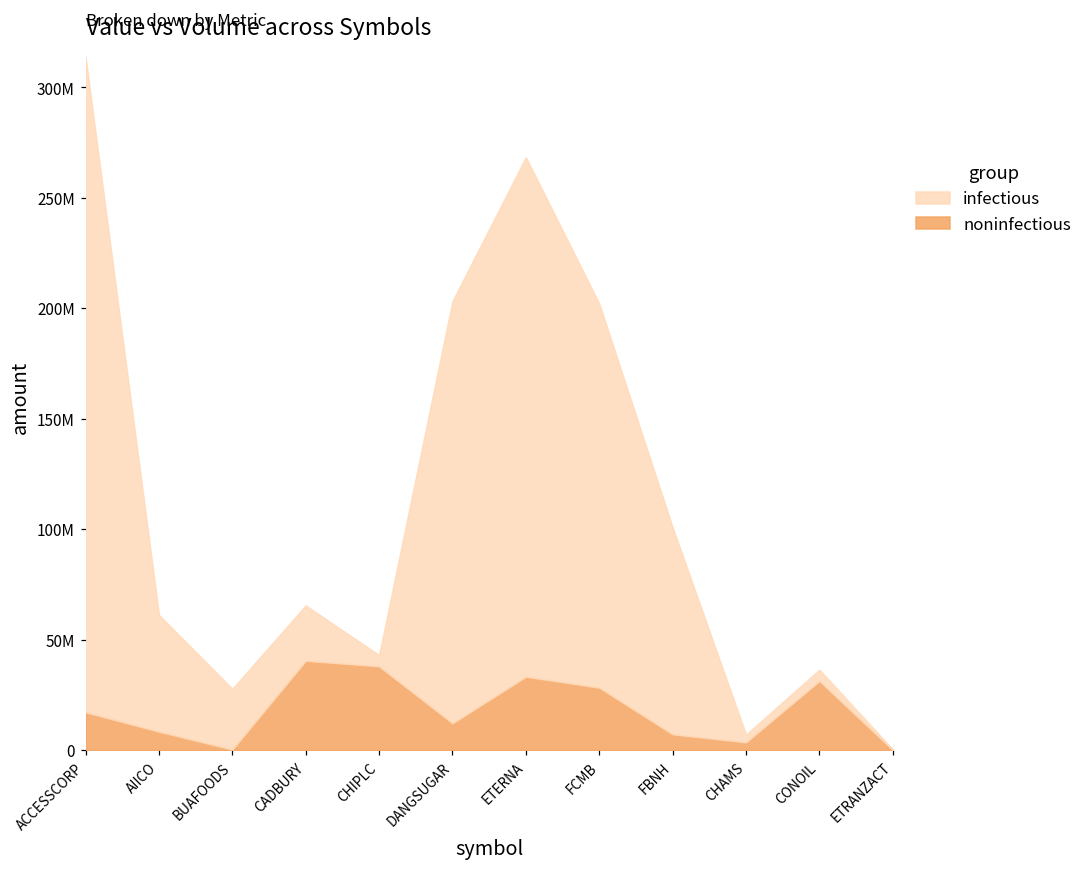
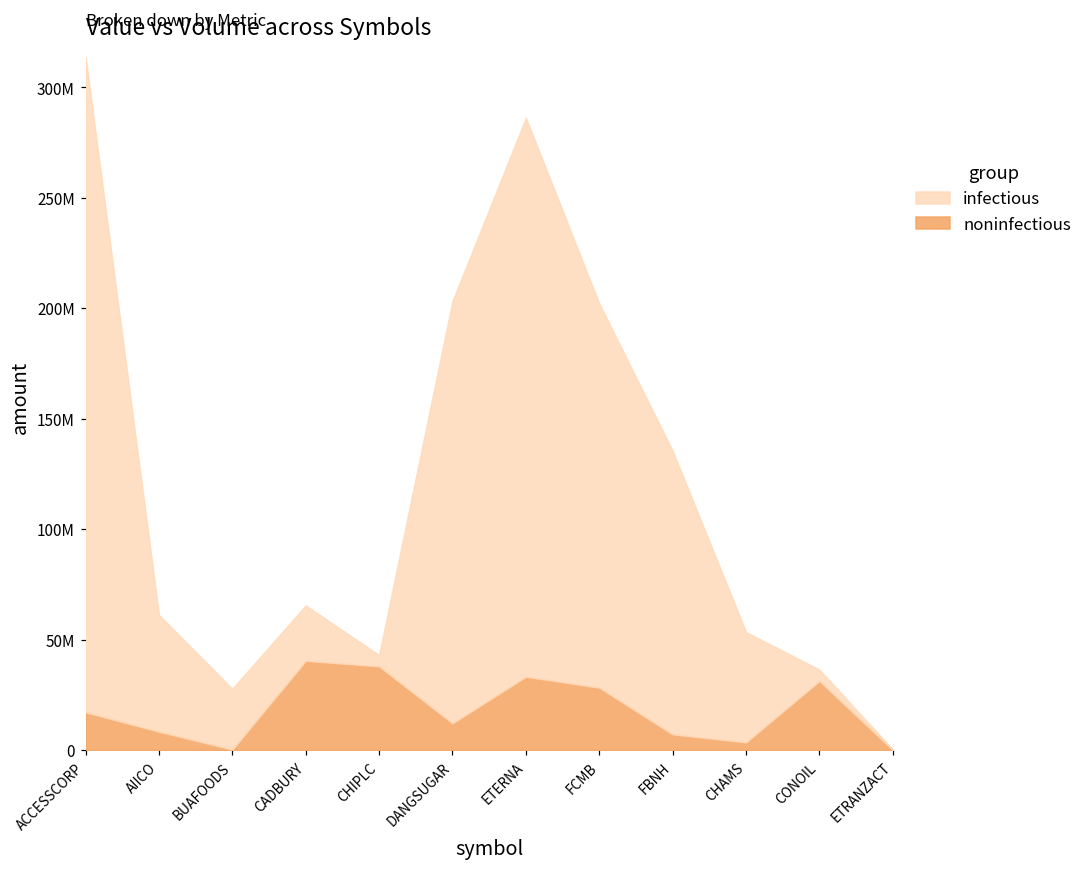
  {
    "noninfectious": {
      "ACCESSCORP": 17000000,
      "AIICO": 8000000,
      "CADBURY": 40000000,
      "CHIPLC": 38000000,
      "DANGSUGAR": 12000000,
      "ETERNA": 33000000,
      "FCMB": 28000000,
      "FBNH": 7000000,
      "CHAMS": 3000000,
      "CONOIL": 31000000
    },
    "infectious": {
      "ACCESSCORP": 297000000,
      "AIICO": 53000000,
      "BUAFOODS": 27000000,
      "CADBURY": 25000000,
      "CHIPLC": 5000000,
      "DANGSUGAR": 191000000,
-     "ETERNA": 235000000,
+     "ETERNA": 253000000,
      "FCMB": 174000000,
-     "FBNH": 94000000,
-     "CHAMS": 3000000,
+     "FBNH": 128000000,
+     "CHAMS": 50000000,
      "CONOIL": 5000000
    }
  }
